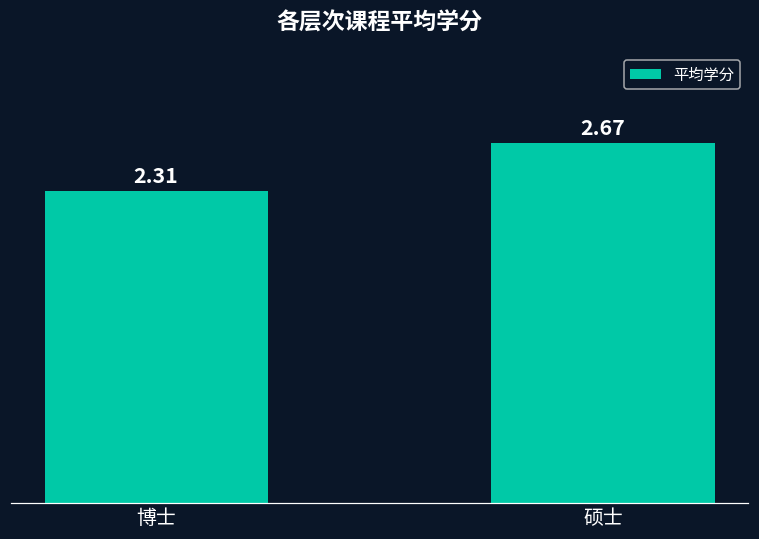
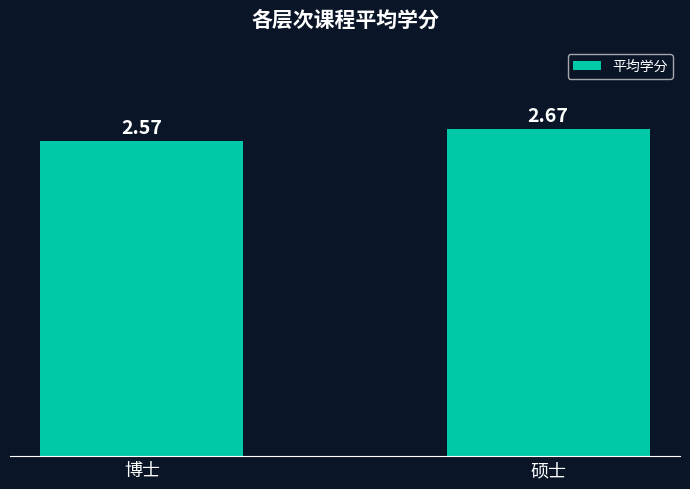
  {
-   "博士": 2.31,
+   "博士": 2.57,
    "硕士": 2.67
  }
